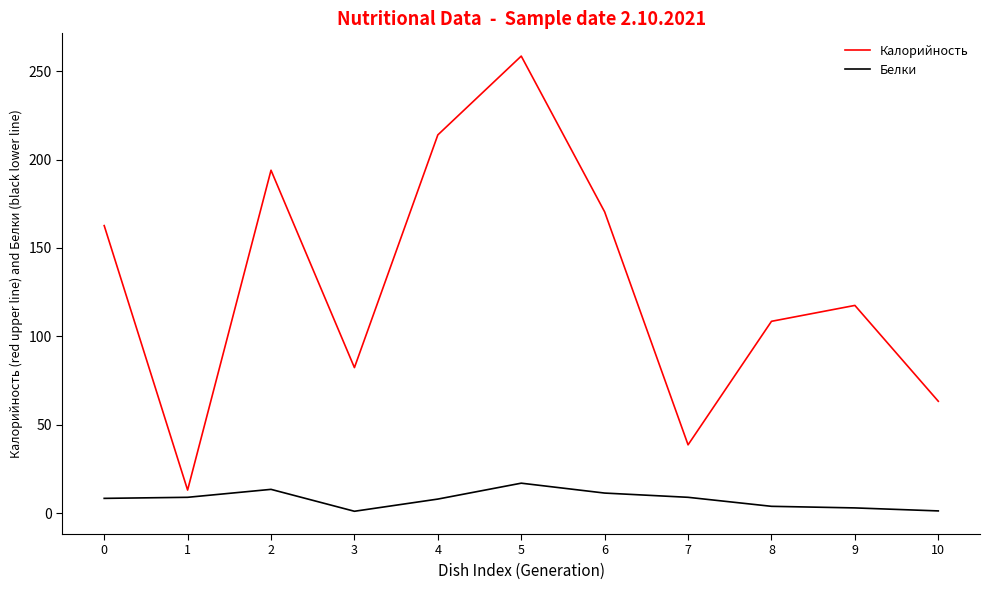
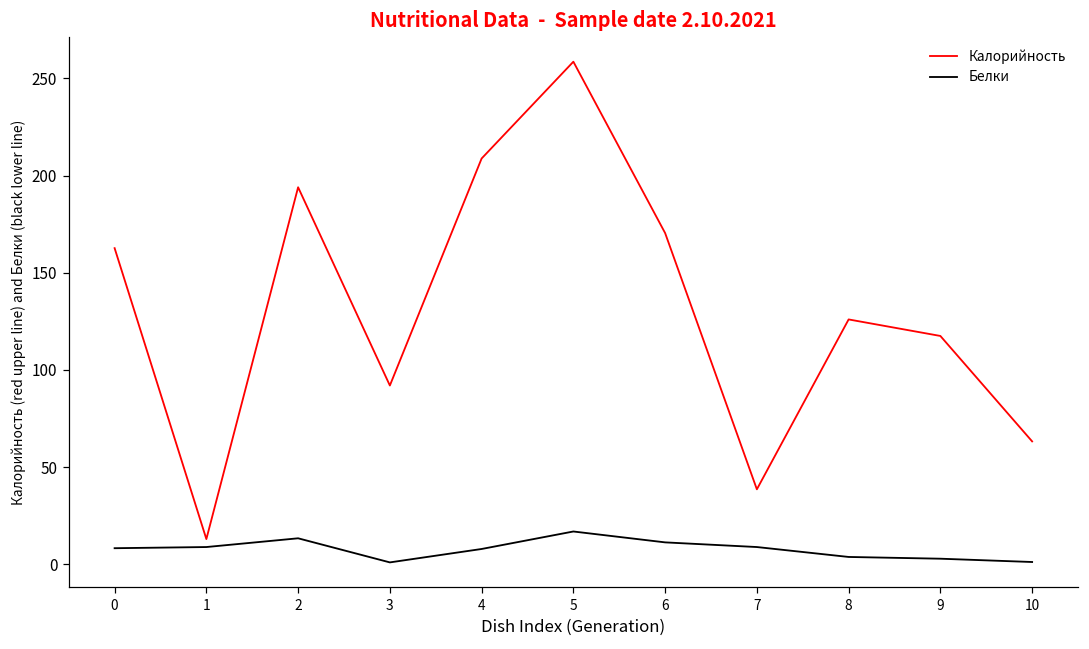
  {
    "Калорийность": {
      "0": 163,
      "1": 13,
      "2": 194,
-     "3": 82,
-     "4": 214,
+     "3": 92,
+     "4": 209,
      "5": 259,
      "6": 170,
      "7": 39,
-     "8": 109,
+     "8": 126,
      "9": 118,
      "10": 63
    },
    "Белки": {
      "0": 8,
      "1": 9,
      "2": 13,
      "3": 1,
      "4": 8,
      "5": 17,
      "6": 11,
      "7": 9,
      "8": 4,
      "9": 3,
      "10": 1
    }
  }
